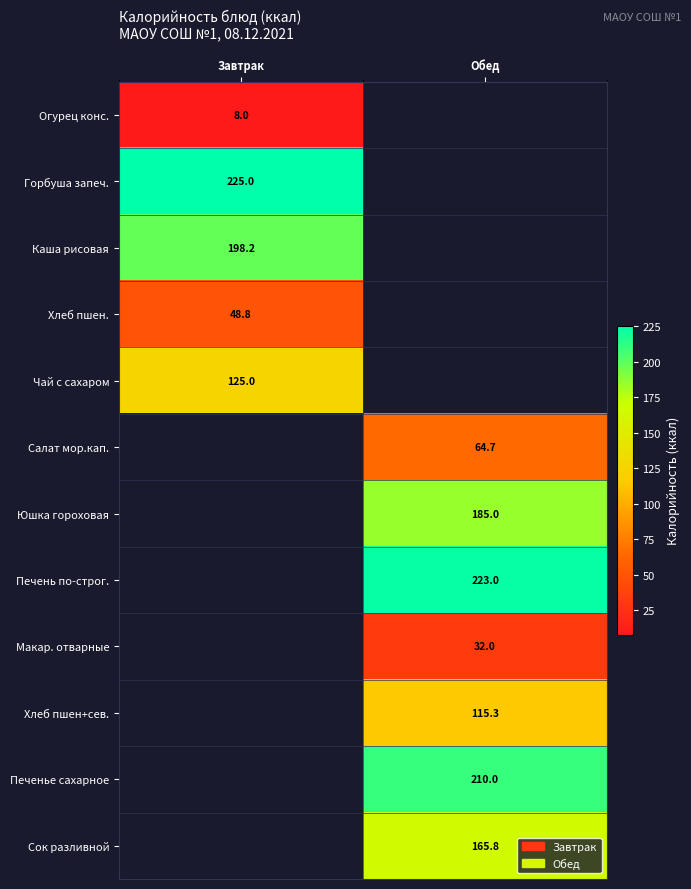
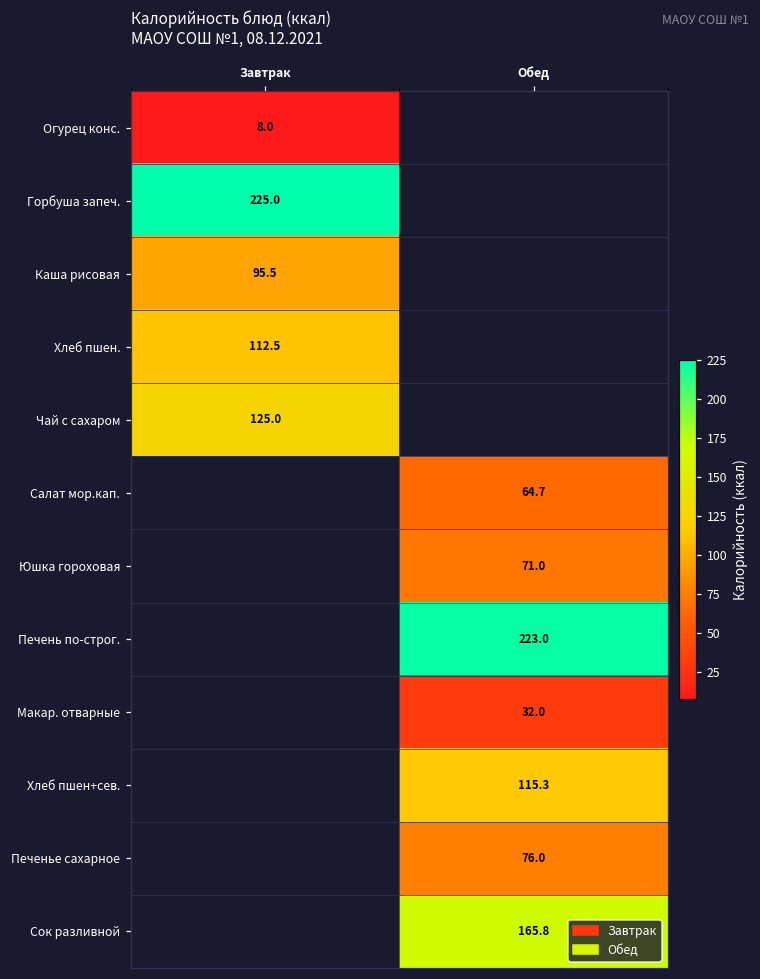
  {
    "Огурец конс.": {
      "Завтрак": 8.0
    },
    "Горбуша запеч.": {
      "Завтрак": 225.0
    },
    "Каша рисовая": {
-     "Завтрак": 198.2
+     "Завтрак": 95.5
    },
    "Хлеб пшен.": {
-     "Завтрак": 48.8
+     "Завтрак": 112.5
    },
    "Чай с сахаром": {
      "Завтрак": 125.0
    },
    "Салат мор.кап.": {
      "Обед": 64.7
    },
    "Юшка гороховая": {
-     "Обед": 185.0
+     "Обед": 71.0
    },
    "Печень по-строг.": {
      "Обед": 223.0
    },
    "Макар. отварные": {
      "Обед": 32.0
    },
    "Хлеб пшен+сев.": {
      "Обед": 115.3
    },
    "Печенье сахарное": {
-     "Обед": 210.0
+     "Обед": 76.0
    },
    "Сок разливной": {
      "Обед": 165.8
    }
  }
